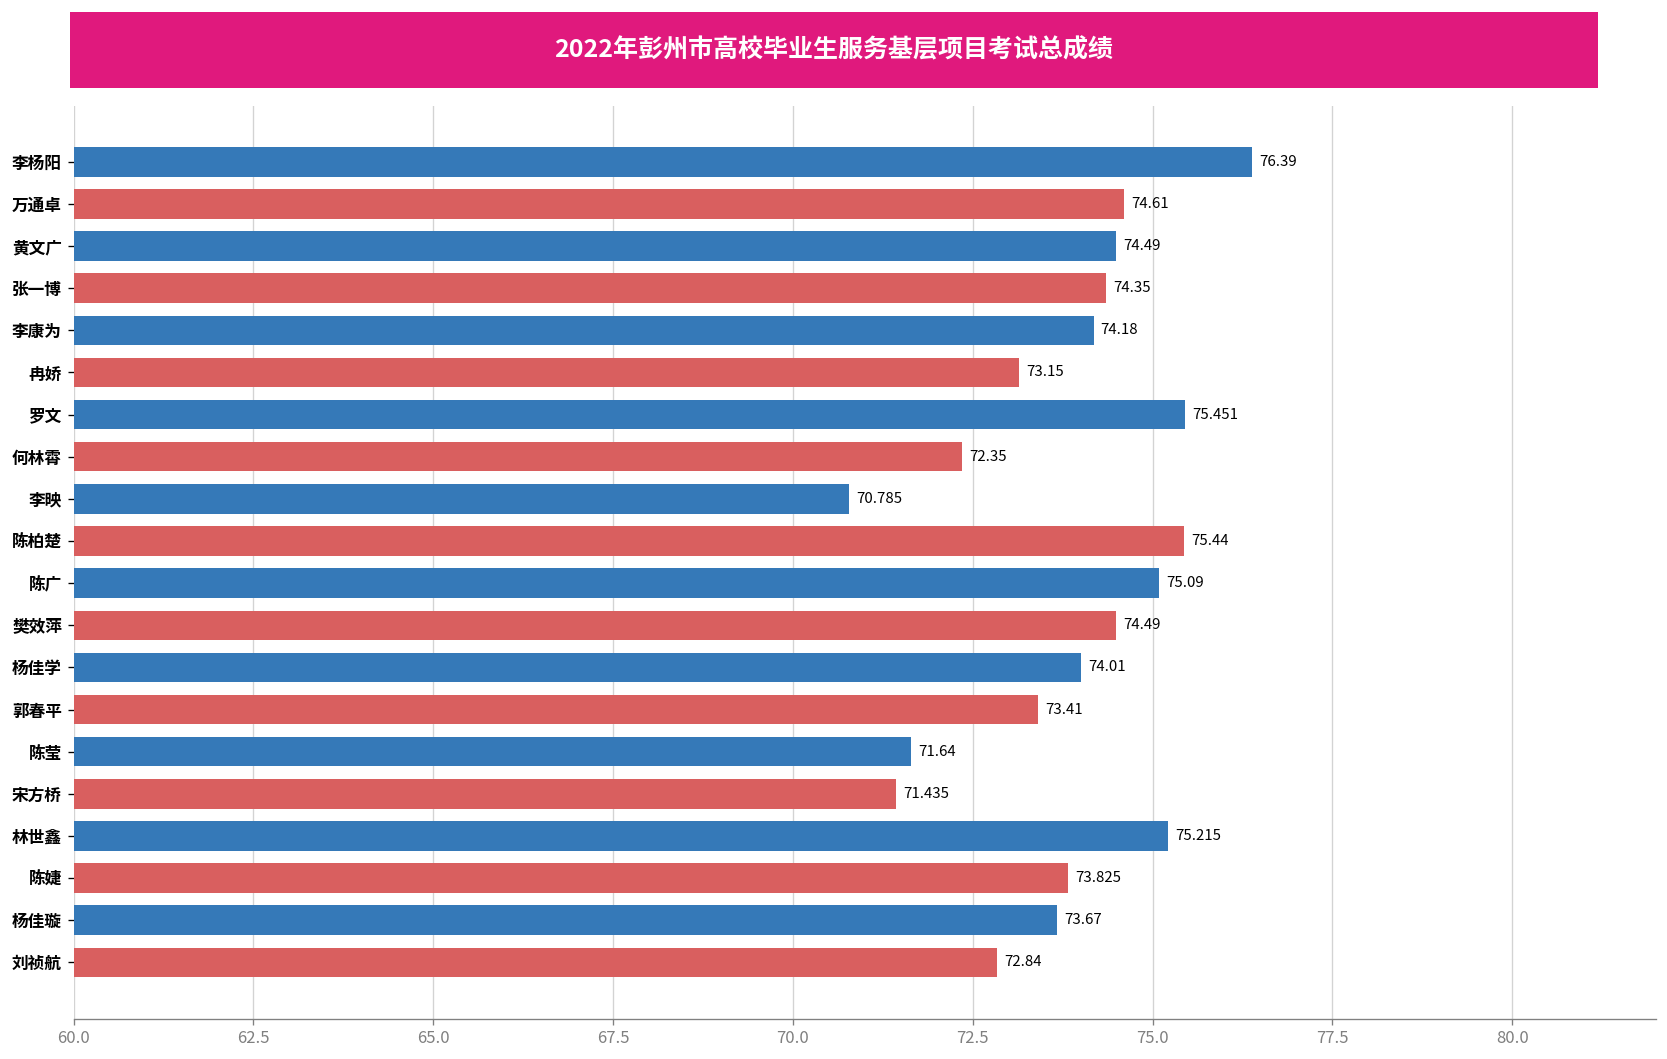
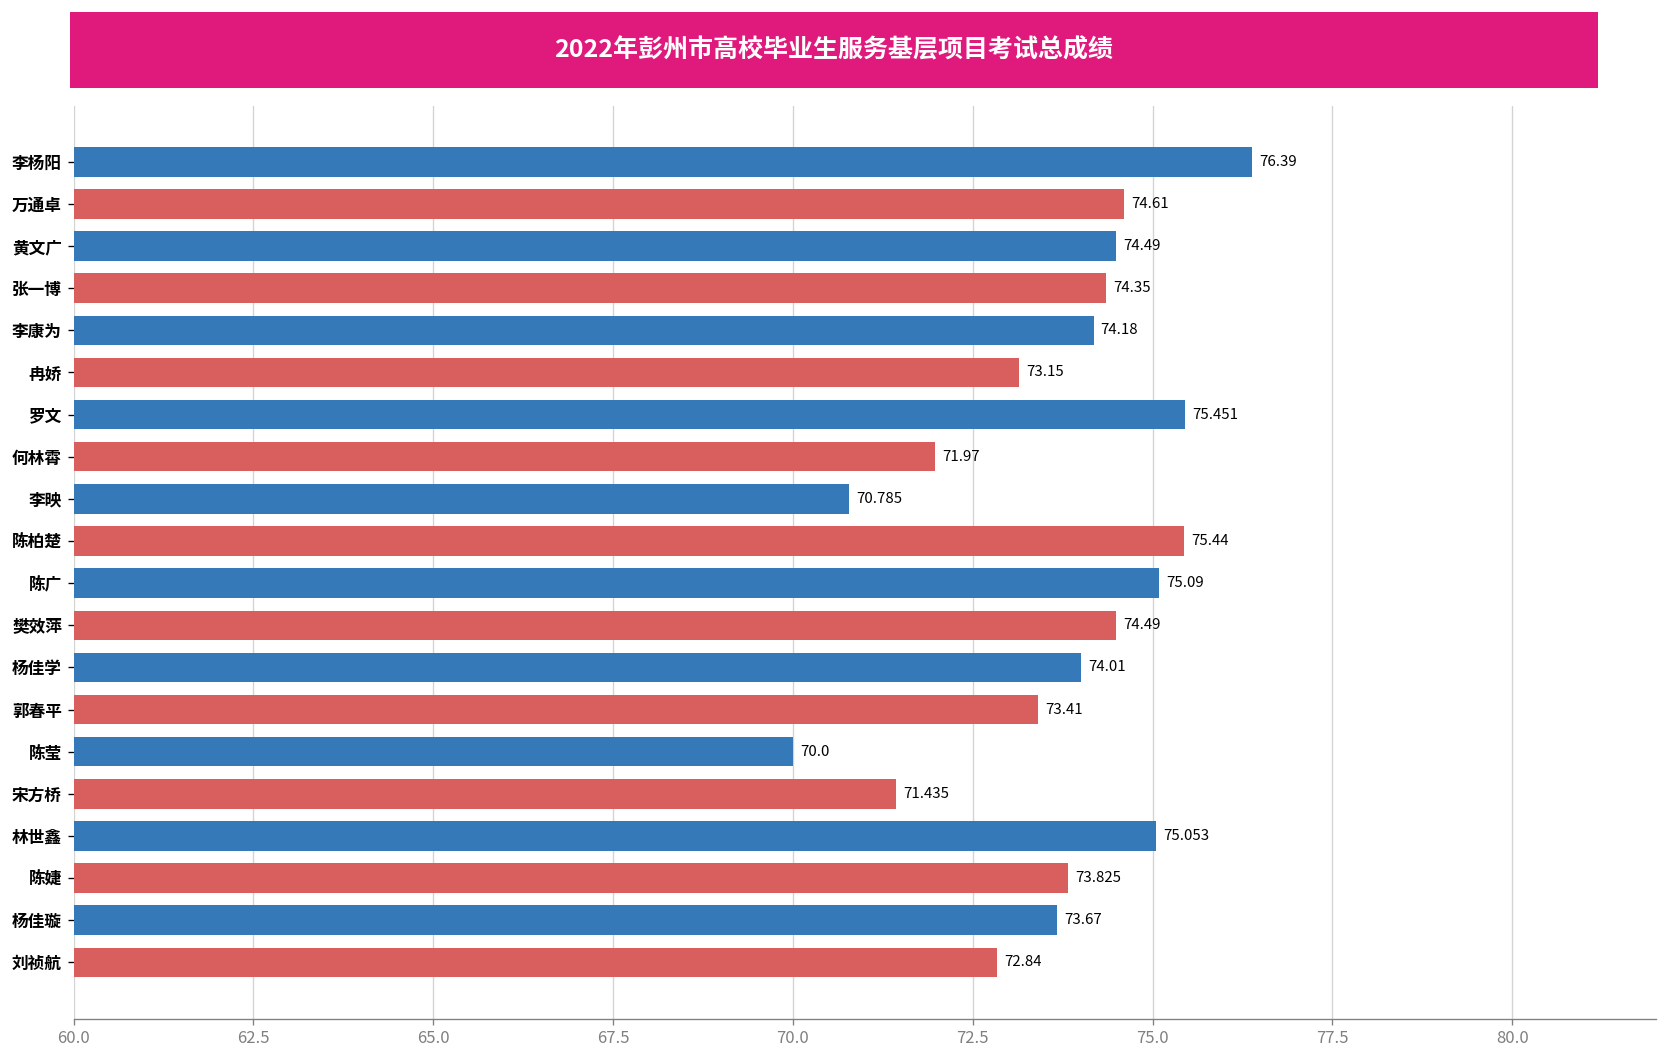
  {
    "李杨阳": 76.39,
    "万通卓": 74.61,
    "黄文广": 74.49,
    "张一博": 74.35,
    "李康为": 74.18,
    "冉娇": 73.15,
    "罗文": 75.451,
-   "何林霄": 72.35,
+   "何林霄": 71.97,
    "李映": 70.785,
    "陈柏楚": 75.44,
    "陈广": 75.09,
    "樊效萍": 74.49,
    "杨佳学": 74.01,
    "郭春平": 73.41,
-   "陈莹": 71.64,
+   "陈莹": 70.0,
    "宋方桥": 71.435,
-   "林世鑫": 75.215,
+   "林世鑫": 75.053,
    "陈婕": 73.825,
    "杨佳璇": 73.67,
    "刘祯航": 72.84
  }
